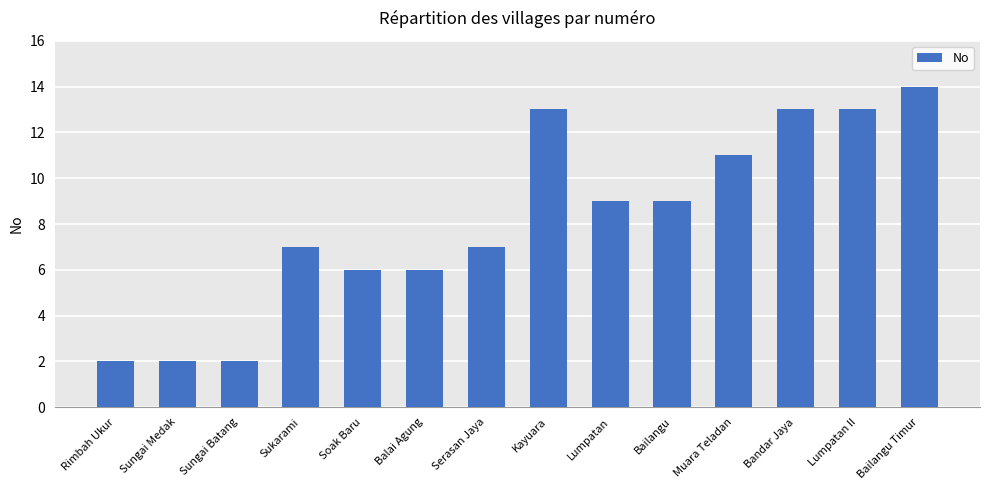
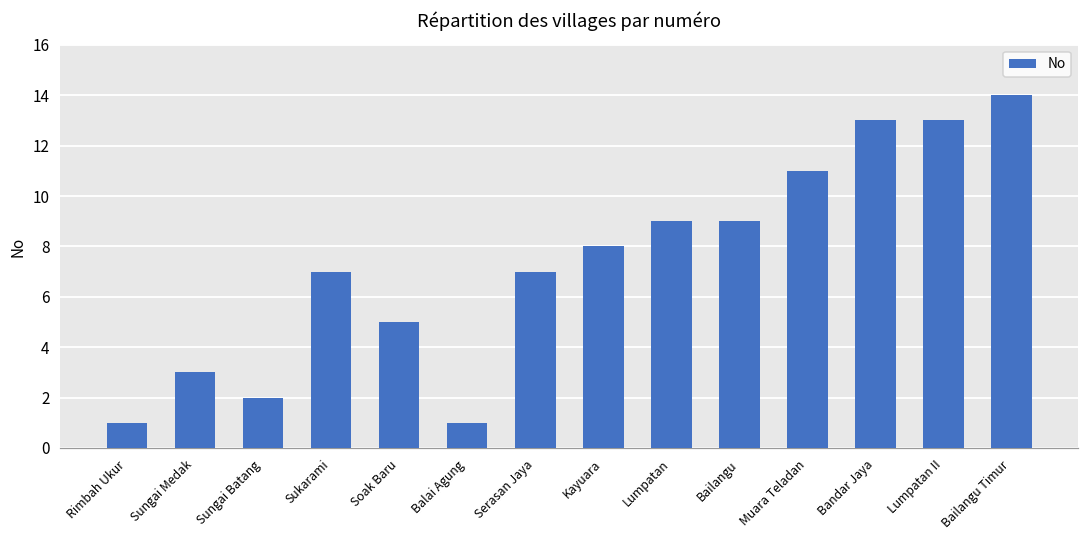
  {
-   "Rimbah Ukur": 2,
-   "Sungai Medak": 2,
+   "Rimbah Ukur": 1,
+   "Sungai Medak": 3,
    "Sungai Batang": 2,
    "Sukarami": 7,
-   "Soak Baru": 6,
-   "Balai Agung": 6,
+   "Soak Baru": 5,
+   "Balai Agung": 1,
    "Serasan Jaya": 7,
-   "Kayuara": 13,
+   "Kayuara": 8,
    "Lumpatan": 9,
    "Bailangu": 9,
    "Muara Teladan": 11,
    "Bandar Jaya": 13,
    "Lumpatan II": 13,
    "Bailangu Timur": 14
  }
